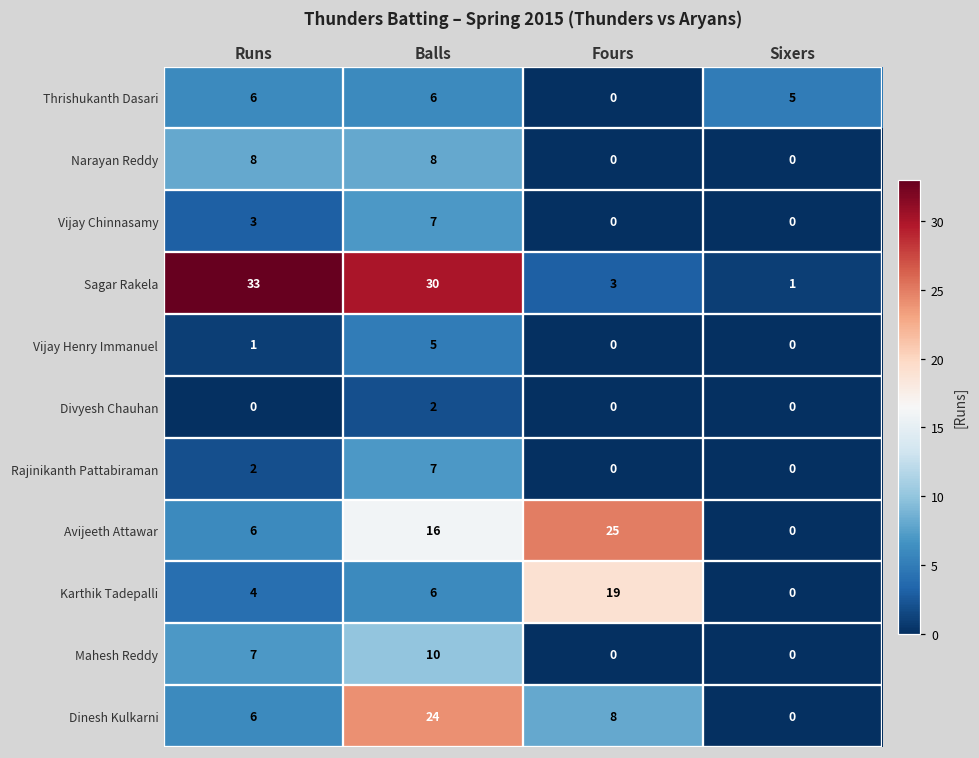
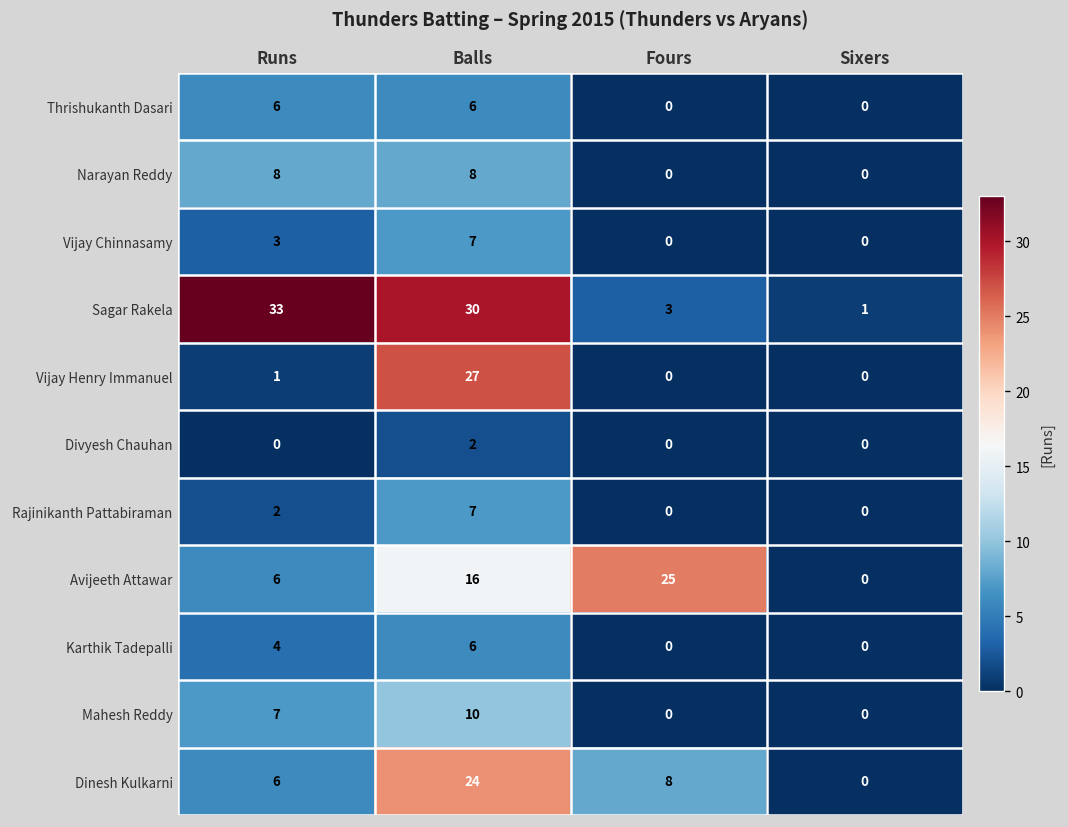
  {
    "Thrishukanth Dasari": {
      "Runs": 6,
      "Balls": 6,
      "Fours": 0,
-     "Sixers": 5
+     "Sixers": 0
    },
    "Narayan Reddy": {
      "Runs": 8,
      "Balls": 8,
      "Fours": 0,
      "Sixers": 0
    },
    "Vijay Chinnasamy": {
      "Runs": 3,
      "Balls": 7,
      "Fours": 0,
      "Sixers": 0
    },
    "Sagar Rakela": {
      "Runs": 33,
      "Balls": 30,
      "Fours": 3,
      "Sixers": 1
    },
    "Vijay Henry Immanuel": {
      "Runs": 1,
-     "Balls": 5,
+     "Balls": 27,
      "Fours": 0,
      "Sixers": 0
    },
    "Divyesh Chauhan": {
      "Runs": 0,
      "Balls": 2,
      "Fours": 0,
      "Sixers": 0
    },
    "Rajinikanth Pattabiraman": {
      "Runs": 2,
      "Balls": 7,
      "Fours": 0,
      "Sixers": 0
    },
    "Avijeeth Attawar": {
      "Runs": 6,
      "Balls": 16,
      "Fours": 25,
      "Sixers": 0
    },
    "Karthik Tadepalli": {
      "Runs": 4,
      "Balls": 6,
-     "Fours": 19,
+     "Fours": 0,
      "Sixers": 0
    },
    "Mahesh Reddy": {
      "Runs": 7,
      "Balls": 10,
      "Fours": 0,
      "Sixers": 0
    },
    "Dinesh Kulkarni": {
      "Runs": 6,
      "Balls": 24,
      "Fours": 8,
      "Sixers": 0
    }
  }
